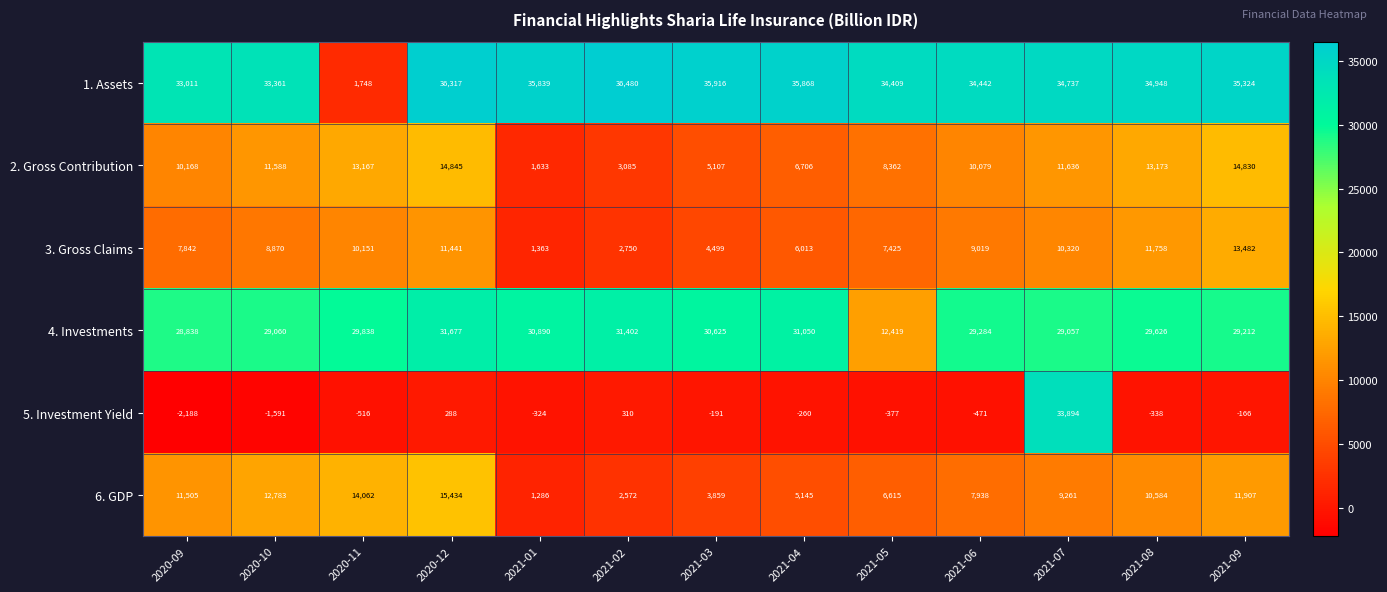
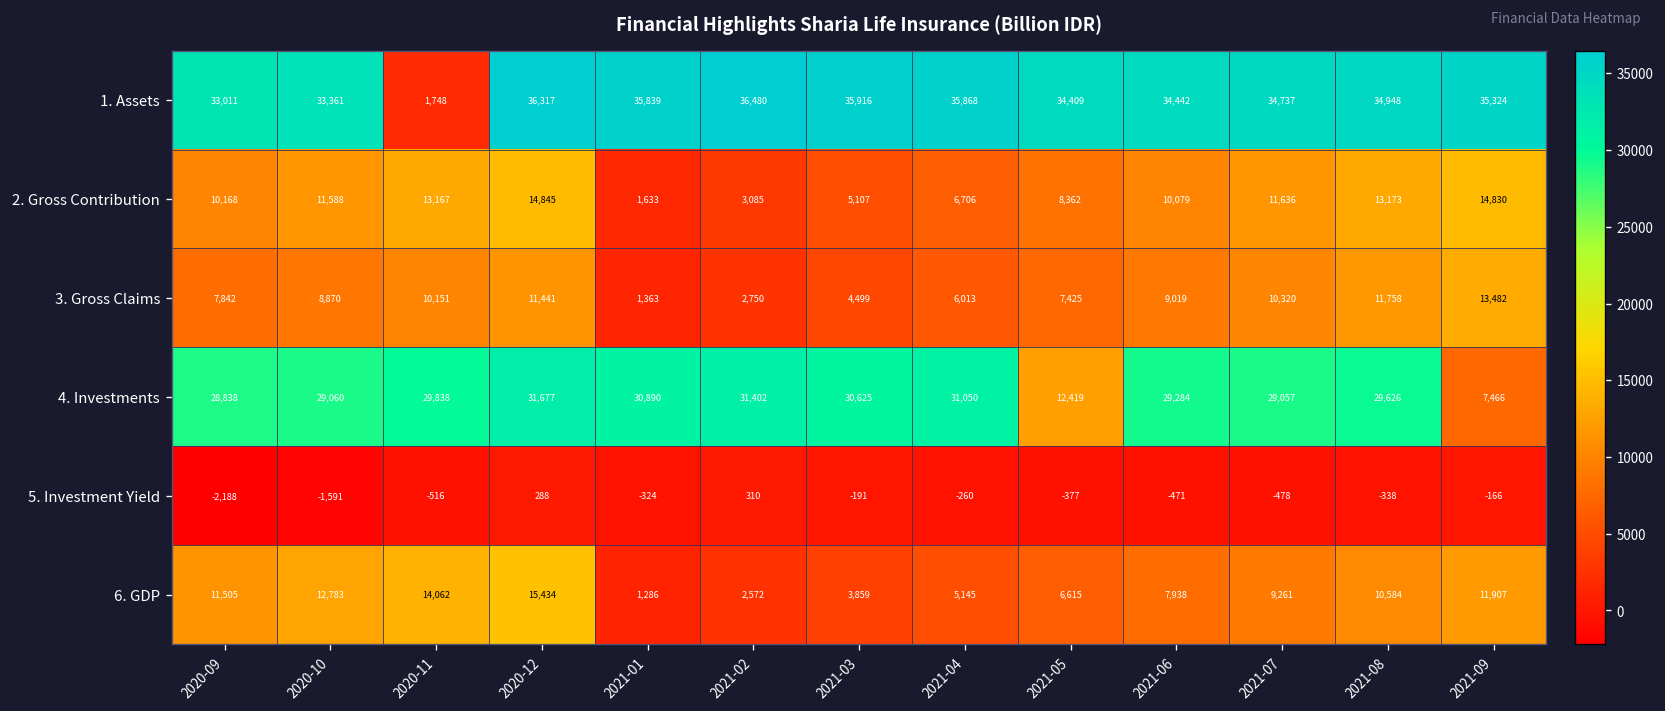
  {
    "1. Assets": {
      "2020-09": "33,011",
      "2020-10": "33,361",
      "2020-11": "1,748",
      "2020-12": "36,317",
      "2021-01": "35,839",
      "2021-02": "36,480",
      "2021-03": "35,916",
      "2021-04": "35,868",
      "2021-05": "34,409",
      "2021-06": "34,442",
      "2021-07": "34,737",
      "2021-08": "34,948",
      "2021-09": "35,324"
    },
    "2. Gross Contribution": {
      "2020-09": "10,168",
      "2020-10": "11,588",
      "2020-11": "13,167",
      "2020-12": "14,845",
      "2021-01": "1,633",
      "2021-02": "3,085",
      "2021-03": "5,107",
      "2021-04": "6,706",
      "2021-05": "8,362",
      "2021-06": "10,079",
      "2021-07": "11,636",
      "2021-08": "13,173",
      "2021-09": "14,830"
    },
    "3. Gross Claims": {
      "2020-09": "7,842",
      "2020-10": "8,870",
      "2020-11": "10,151",
      "2020-12": "11,441",
      "2021-01": "1,363",
      "2021-02": "2,750",
      "2021-03": "4,499",
      "2021-04": "6,013",
      "2021-05": "7,425",
      "2021-06": "9,019",
      "2021-07": "10,320",
      "2021-08": "11,758",
      "2021-09": "13,482"
    },
    "4. Investments": {
      "2020-09": "28,838",
      "2020-10": "29,060",
      "2020-11": "29,838",
      "2020-12": "31,677",
      "2021-01": "30,890",
      "2021-02": "31,402",
      "2021-03": "30,625",
      "2021-04": "31,050",
      "2021-05": "12,419",
      "2021-06": "29,284",
      "2021-07": "29,057",
      "2021-08": "29,626",
-     "2021-09": "29,212"
+     "2021-09": "7,466"
    },
    "5. Investment Yield": {
      "2020-09": "-2,188",
      "2020-10": "-1,591",
      "2020-11": "-516",
      "2020-12": "288",
      "2021-01": "-324",
      "2021-02": "310",
      "2021-03": "-191",
      "2021-04": "-260",
      "2021-05": "-377",
      "2021-06": "-471",
-     "2021-07": "33,894",
+     "2021-07": "-478",
      "2021-08": "-338",
      "2021-09": "-166"
    },
    "6. GDP": {
      "2020-09": "11,505",
      "2020-10": "12,783",
      "2020-11": "14,062",
      "2020-12": "15,434",
      "2021-01": "1,286",
      "2021-02": "2,572",
      "2021-03": "3,859",
      "2021-04": "5,145",
      "2021-05": "6,615",
      "2021-06": "7,938",
      "2021-07": "9,261",
      "2021-08": "10,584",
      "2021-09": "11,907"
    }
  }
